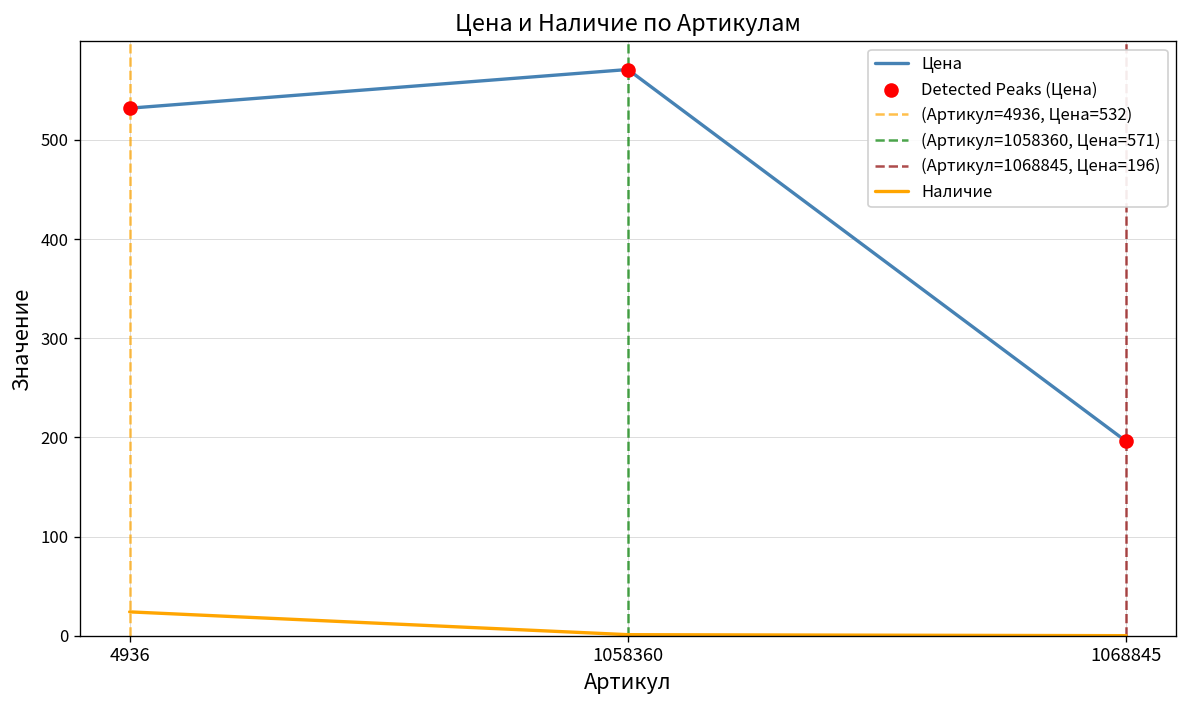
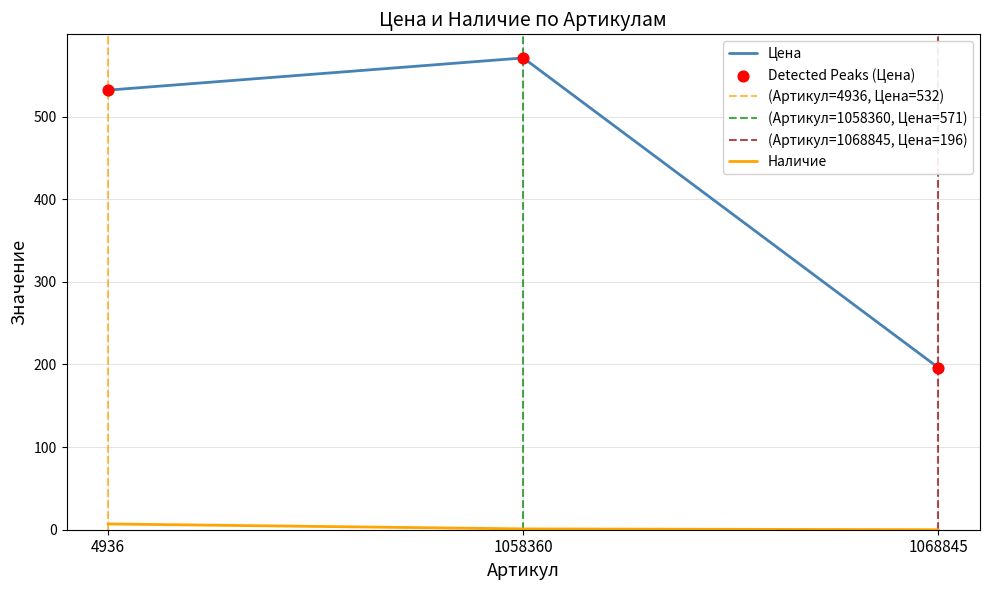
  {
    "Detected Peaks (Цена)": {
      "4936": 530,
      "1058360": 570,
      "1068845": 200
    },
    "Наличие": {
-     "4936": 20,
+     "4936": 10,
      "1058360": 0,
      "1068845": 0
    }
  }
